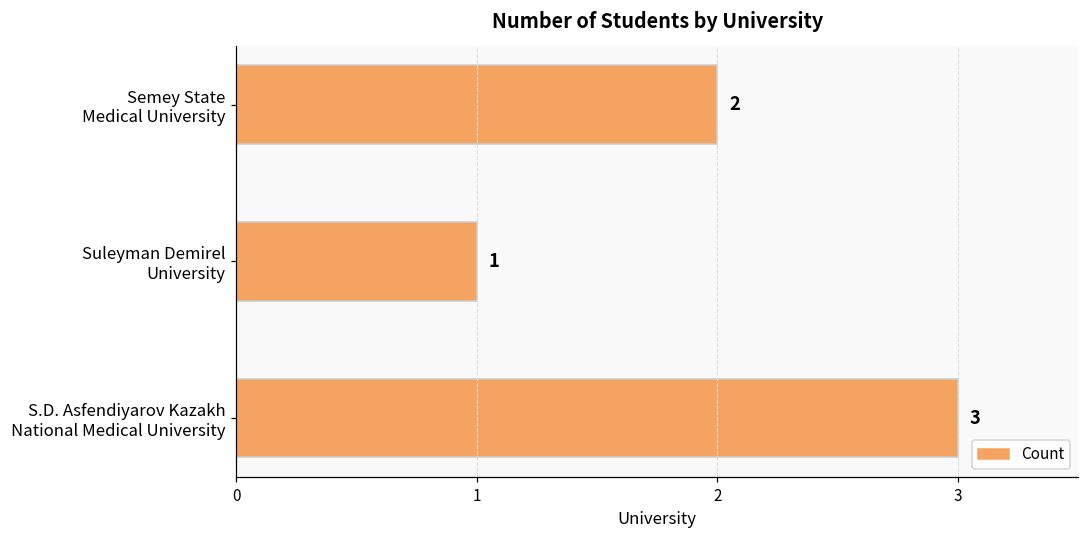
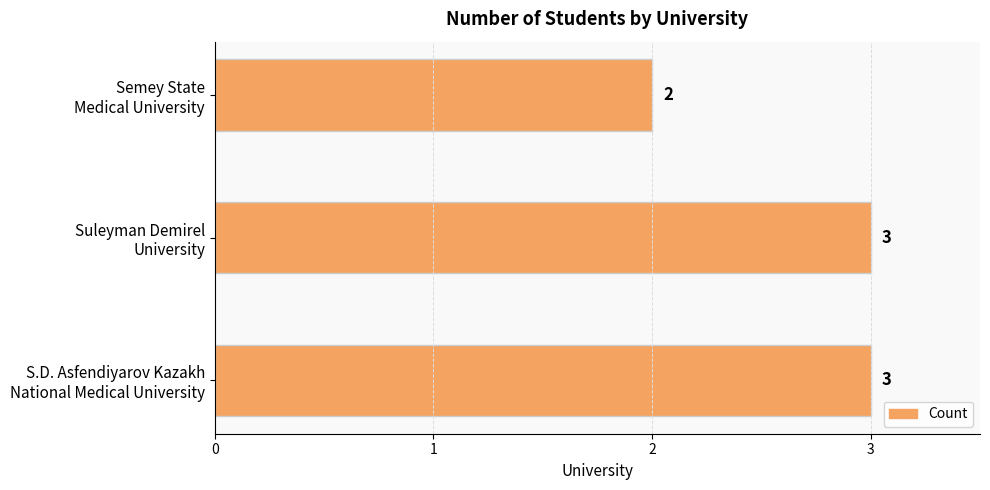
  {
    "Semey State Medical University": 2,
-   "Suleyman Demirel University": 1,
+   "Suleyman Demirel University": 3,
    "S.D. Asfendiyarov Kazakh National Medical University": 3
  }
